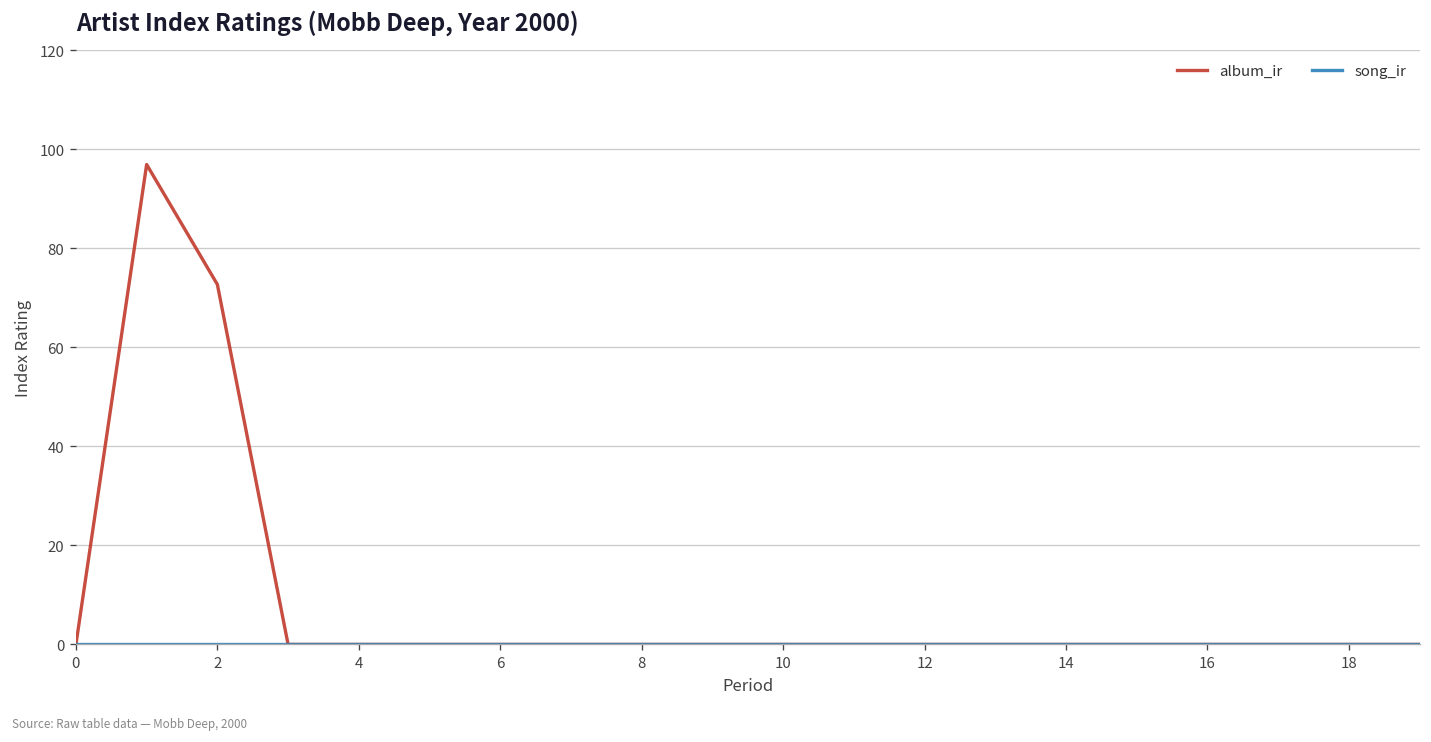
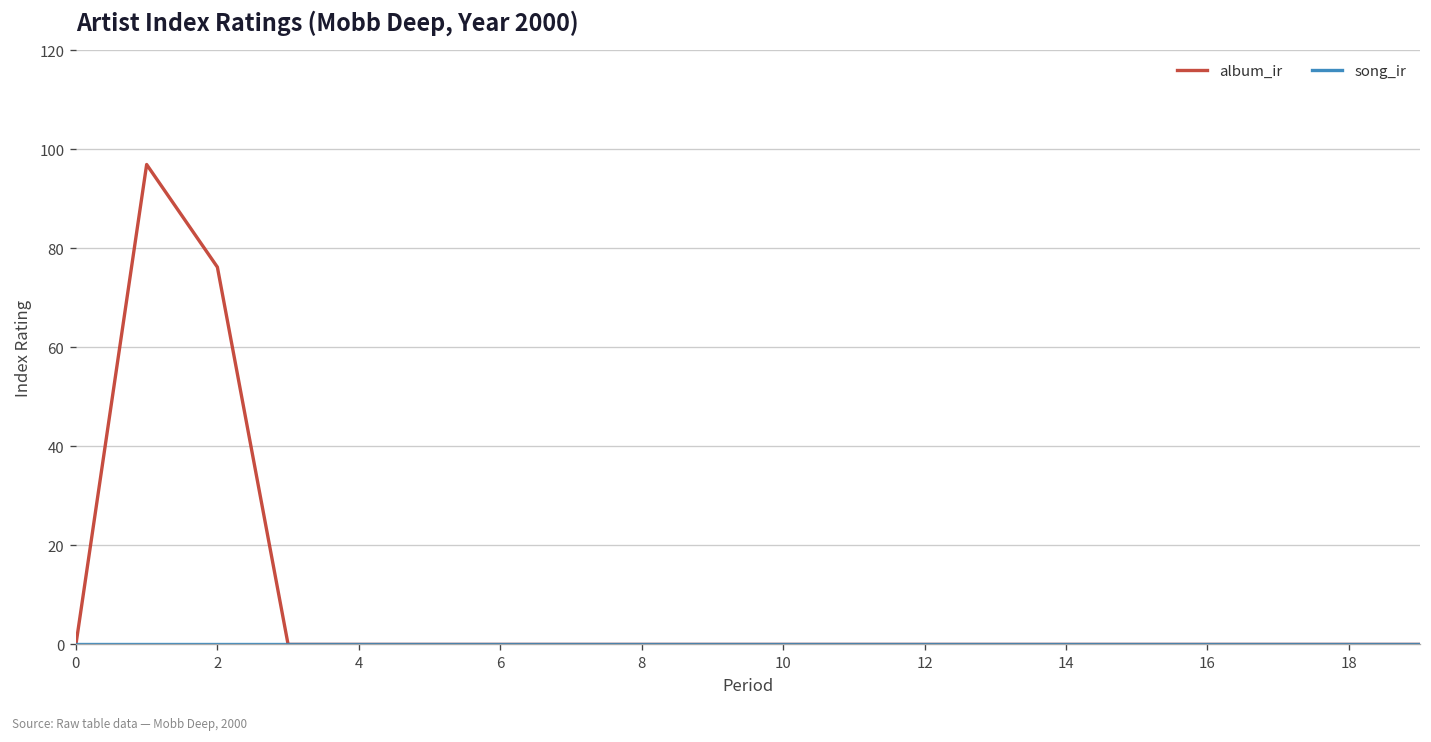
  {
    "album_ir": {
-     "2": 73
+     "2": 76
    },
    "song_ir": {
      "2": 0
    }
  }
